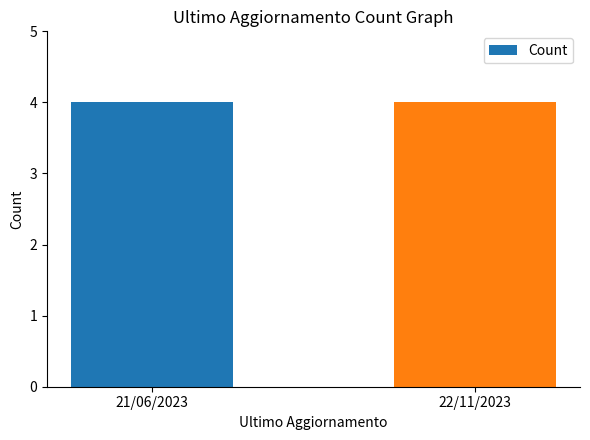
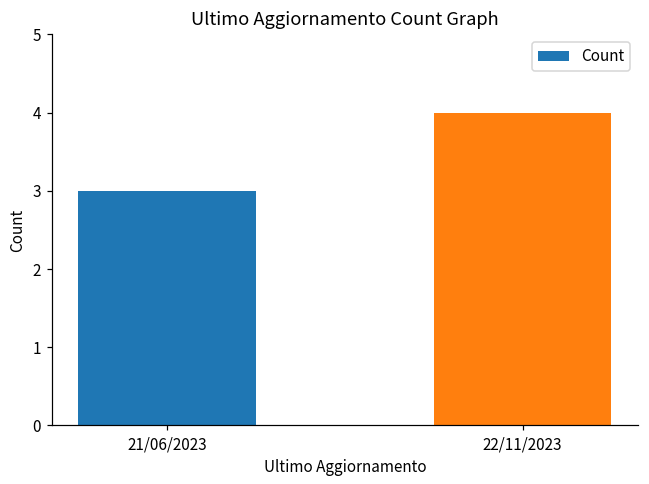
  {
-   "21/06/2023": 4,
+   "21/06/2023": 3,
    "22/11/2023": 4
  }
